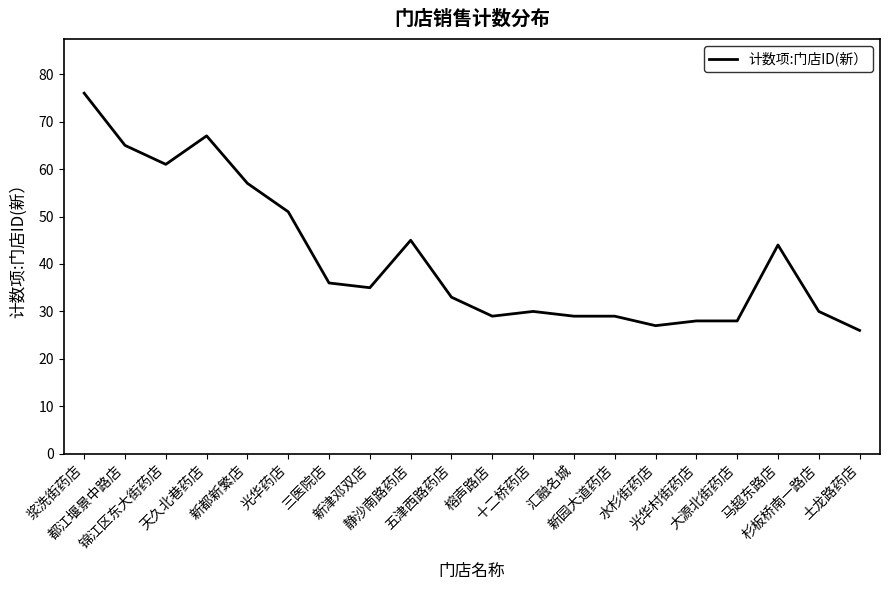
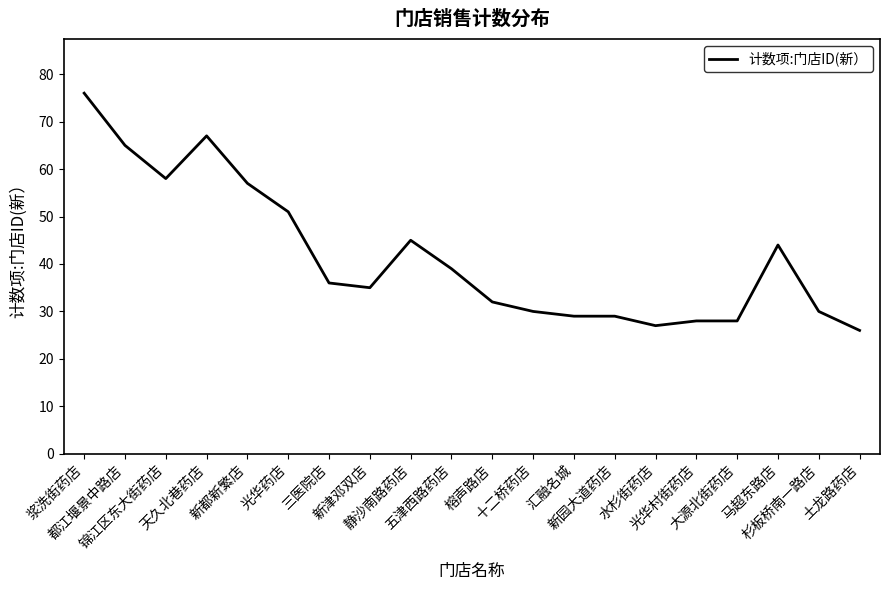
  {
    "浆洗街药店": 76,
    "都江堰景中路店": 65,
-   "锦江区东大街药店": 61,
+   "锦江区东大街药店": 58,
    "天久北巷药店": 67,
    "新都新繁店": 57,
    "光华药店": 51,
    "三医院店": 36,
    "新津邓双店": 35,
    "静沙南路药店": 45,
-   "五津西路药店": 33,
-   "榕声路店": 29,
+   "五津西路药店": 39,
+   "榕声路店": 32,
    "十二桥药店": 30,
    "汇融名城": 29,
    "新园大道药店": 29,
    "水杉街药店": 27,
    "光华村街药店": 28,
    "大源北街药店": 28,
    "马超东路店": 44,
    "杉板桥南一路店": 30,
    "土龙路药店": 26
  }
